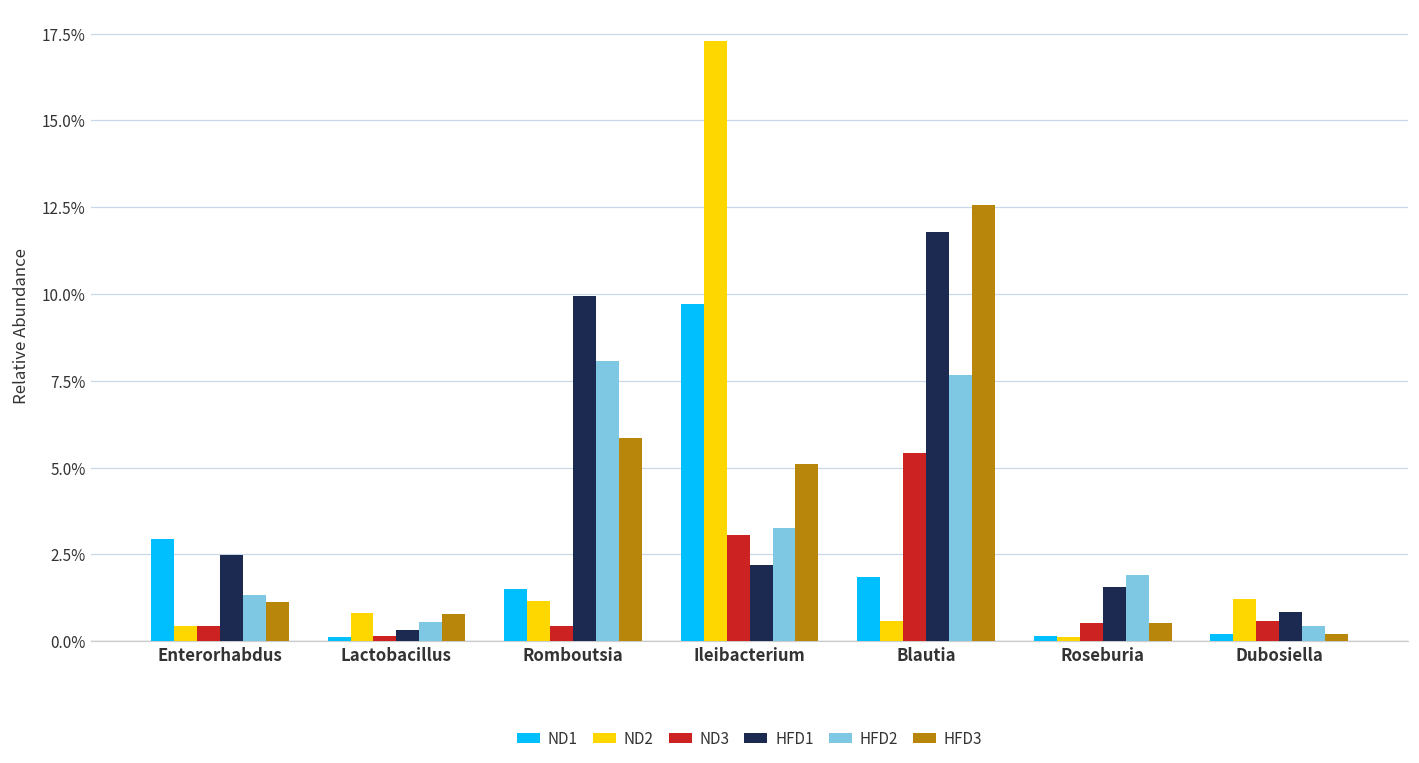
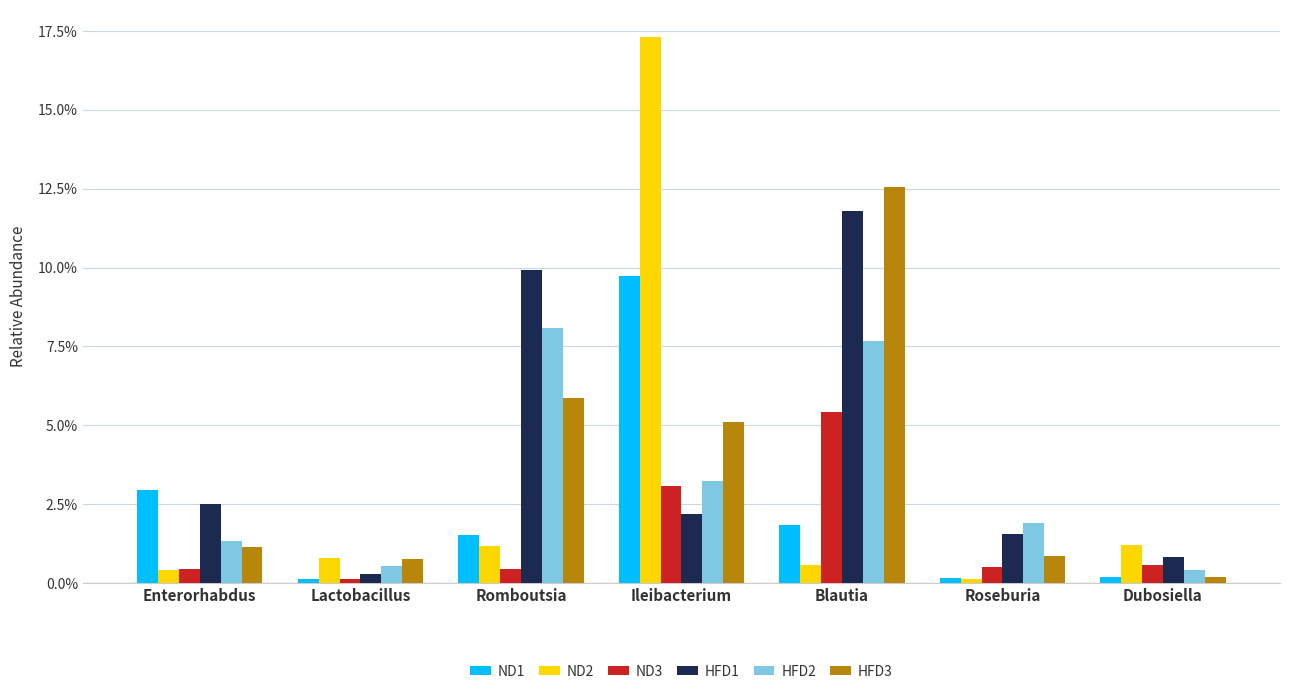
  {
    "ND1": {
      "Enterorhabdus": "2.9%",
      "Lactobacillus": "0.1%",
      "Romboutsia": "1.5%",
      "Ileibacterium": "9.7%",
      "Blautia": "1.9%",
      "Roseburia": "0.2%",
      "Dubosiella": "0.2%"
    },
    "ND2": {
      "Enterorhabdus": "0.4%",
      "Lactobacillus": "0.8%",
      "Romboutsia": "1.2%",
      "Ileibacterium": "17.3%",
      "Blautia": "0.6%",
      "Roseburia": "0.1%",
      "Dubosiella": "1.2%"
    },
    "ND3": {
      "Enterorhabdus": "0.4%",
      "Lactobacillus": "0.1%",
      "Romboutsia": "0.4%",
      "Ileibacterium": "3.1%",
      "Blautia": "5.4%",
      "Roseburia": "0.5%",
      "Dubosiella": "0.6%"
    },
    "HFD1": {
      "Enterorhabdus": "2.5%",
      "Lactobacillus": "0.3%",
      "Romboutsia": "9.9%",
      "Ileibacterium": "2.2%",
      "Blautia": "11.8%",
      "Roseburia": "1.6%",
      "Dubosiella": "0.8%"
    },
    "HFD2": {
      "Enterorhabdus": "1.3%",
      "Lactobacillus": "0.6%",
      "Romboutsia": "8.1%",
      "Ileibacterium": "3.2%",
      "Blautia": "7.7%",
      "Roseburia": "1.9%",
      "Dubosiella": "0.4%"
    },
    "HFD3": {
      "Enterorhabdus": "1.1%",
      "Lactobacillus": "0.8%",
      "Romboutsia": "5.9%",
      "Ileibacterium": "5.1%",
      "Blautia": "12.6%",
-     "Roseburia": "0.5%",
+     "Roseburia": "0.9%",
      "Dubosiella": "0.2%"
    }
  }
